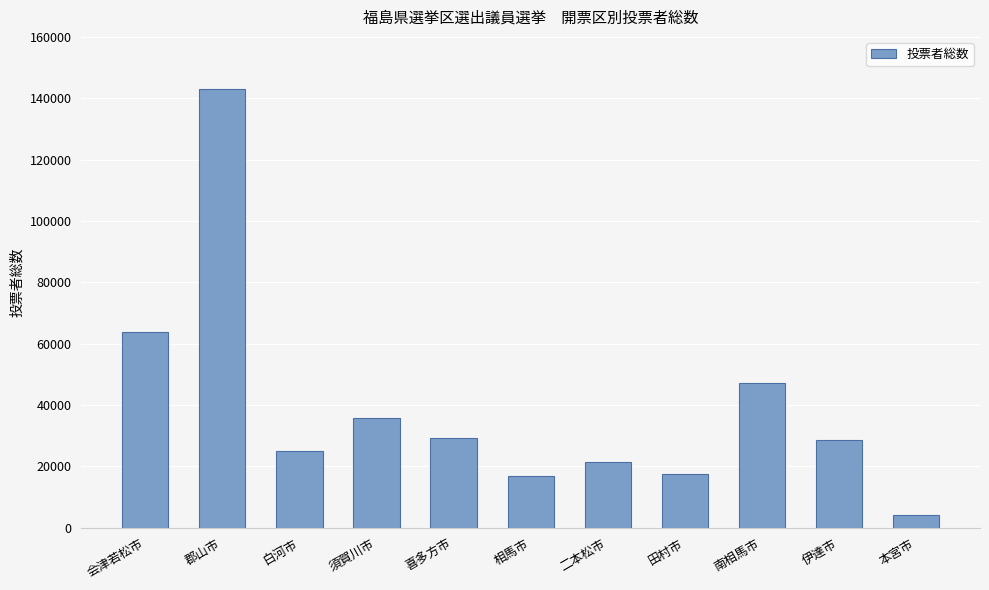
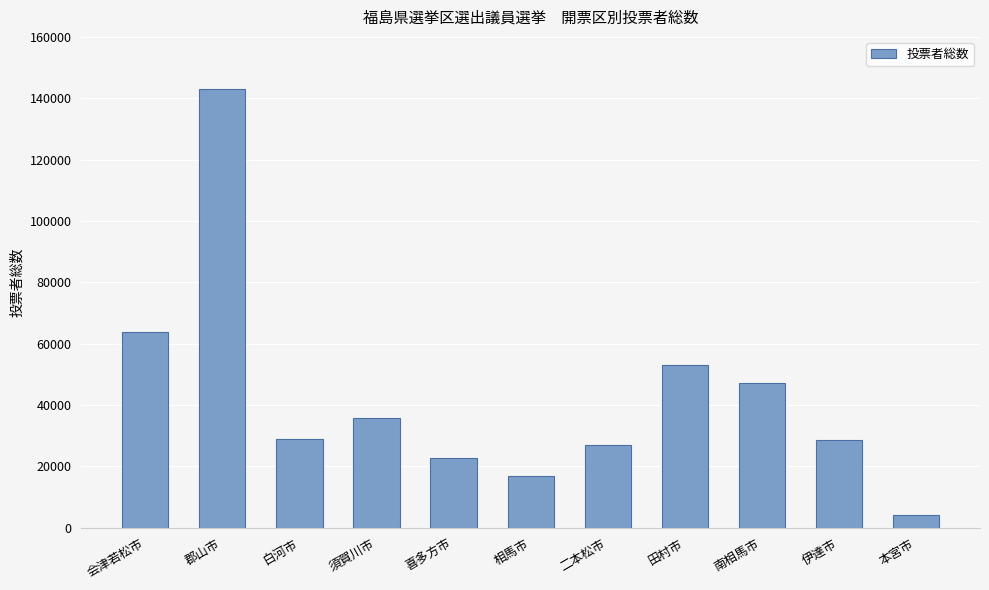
  {
    "会津若松市": 64000,
    "郡山市": 143000,
-   "白河市": 25000,
+   "白河市": 29000,
    "須賀川市": 36000,
-   "喜多方市": 29000,
+   "喜多方市": 23000,
    "相馬市": 17000,
-   "二本松市": 22000,
-   "田村市": 18000,
+   "二本松市": 27000,
+   "田村市": 53000,
    "南相馬市": 47000,
    "伊達市": 29000,
    "本宮市": 4000
  }
